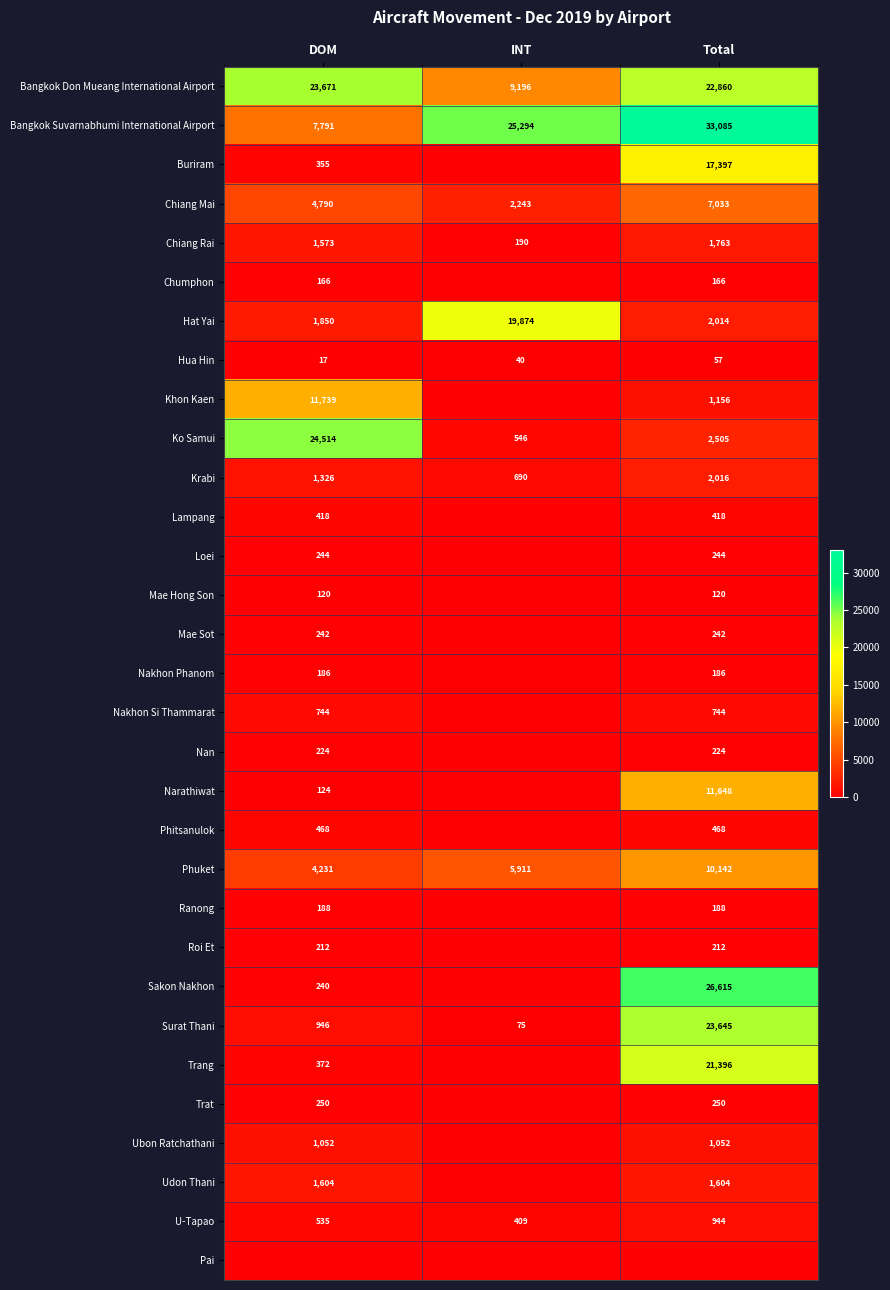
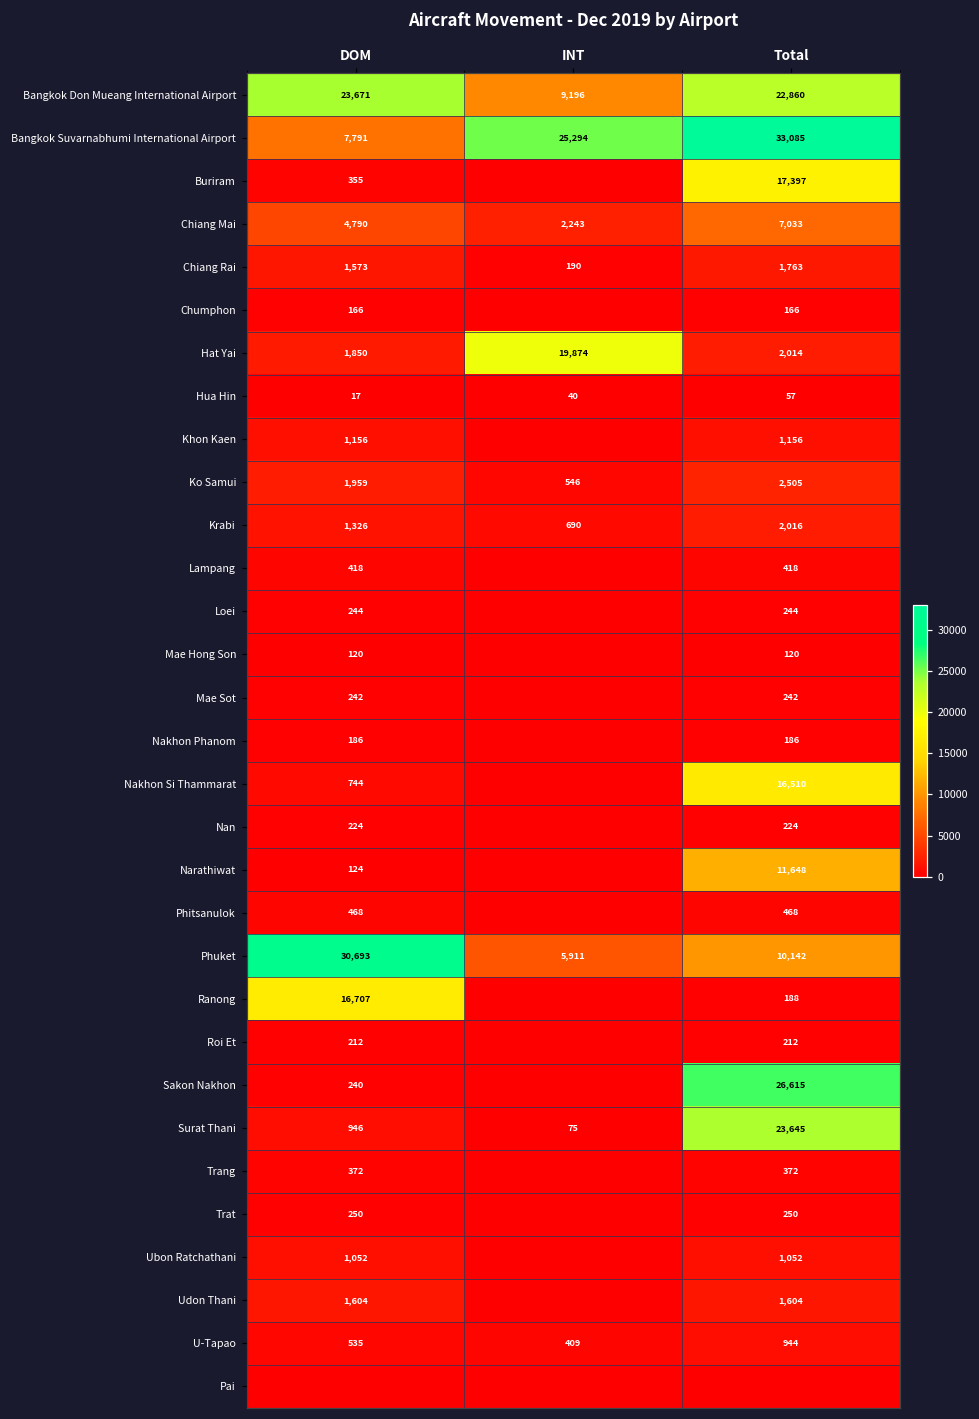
  {
    "Bangkok Don Mueang International Airport": {
      "DOM": "23,671",
      "INT": "9,196",
      "Total": "22,860"
    },
    "Bangkok Suvarnabhumi International Airport": {
      "DOM": "7,791",
      "INT": "25,294",
      "Total": "33,085"
    },
    "Buriram": {
      "DOM": "355",
      "Total": "17,397"
    },
    "Chiang Mai": {
      "DOM": "4,790",
      "INT": "2,243",
      "Total": "7,033"
    },
    "Chiang Rai": {
      "DOM": "1,573",
      "INT": "190",
      "Total": "1,763"
    },
    "Chumphon": {
      "DOM": "166",
      "Total": "166"
    },
    "Hat Yai": {
      "DOM": "1,850",
      "INT": "19,874",
      "Total": "2,014"
    },
    "Hua Hin": {
      "DOM": "17",
      "INT": "40",
      "Total": "57"
    },
    "Khon Kaen": {
-     "DOM": "11,739",
+     "DOM": "1,156",
      "Total": "1,156"
    },
    "Ko Samui": {
-     "DOM": "24,514",
+     "DOM": "1,959",
      "INT": "546",
      "Total": "2,505"
    },
    "Krabi": {
      "DOM": "1,326",
      "INT": "690",
      "Total": "2,016"
    },
    "Lampang": {
      "DOM": "418",
      "Total": "418"
    },
    "Loei": {
      "DOM": "244",
      "Total": "244"
    },
    "Mae Hong Son": {
      "DOM": "120",
      "Total": "120"
    },
    "Mae Sot": {
      "DOM": "242",
      "Total": "242"
    },
    "Nakhon Phanom": {
      "DOM": "186",
      "Total": "186"
    },
    "Nakhon Si Thammarat": {
      "DOM": "744",
-     "Total": "744"
+     "Total": "16,510"
    },
    "Nan": {
      "DOM": "224",
      "Total": "224"
    },
    "Narathiwat": {
      "DOM": "124",
      "Total": "11,648"
    },
    "Phitsanulok": {
      "DOM": "468",
      "Total": "468"
    },
    "Phuket": {
-     "DOM": "4,231",
+     "DOM": "30,693",
      "INT": "5,911",
      "Total": "10,142"
    },
    "Ranong": {
-     "DOM": "188",
+     "DOM": "16,707",
      "Total": "188"
    },
    "Roi Et": {
      "DOM": "212",
      "Total": "212"
    },
    "Sakon Nakhon": {
      "DOM": "240",
      "Total": "26,615"
    },
    "Surat Thani": {
      "DOM": "946",
      "INT": "75",
      "Total": "23,645"
    },
    "Trang": {
      "DOM": "372",
-     "Total": "21,396"
+     "Total": "372"
    },
    "Trat": {
      "DOM": "250",
      "Total": "250"
    },
    "Ubon Ratchathani": {
      "DOM": "1,052",
      "Total": "1,052"
    },
    "Udon Thani": {
      "DOM": "1,604",
      "Total": "1,604"
    },
    "U-Tapao": {
      "DOM": "535",
      "INT": "409",
      "Total": "944"
    }
  }
